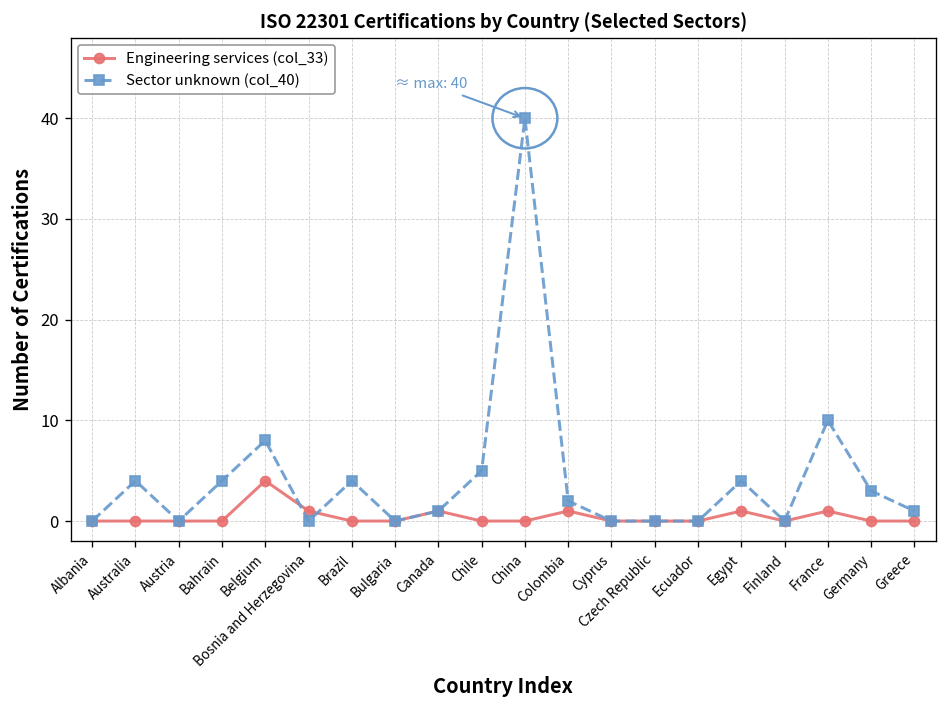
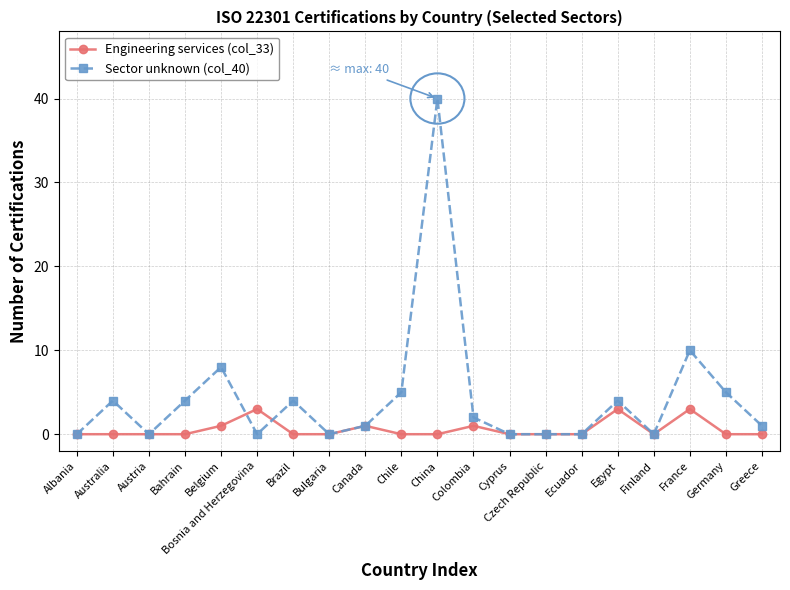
  {
    "Engineering services (col_33)": {
      "Australia": 0,
      "Bahrain": 0,
-     "Belgium": 4,
-     "Bosnia and Herzegovina": 1,
+     "Belgium": 1,
+     "Bosnia and Herzegovina": 3,
      "Brazil": 0,
      "Chile": 0,
      "China": 0,
      "Colombia": 1,
-     "Egypt": 1,
-     "France": 1,
+     "Egypt": 3,
+     "France": 3,
      "Germany": 0,
      "Greece": 0
    },
    "Sector unknown (col_40)": {
      "Australia": 4,
      "Bahrain": 4,
      "Belgium": 8,
      "Bosnia and Herzegovina": 0,
      "Brazil": 4,
      "Chile": 5,
      "Colombia": 2,
      "Egypt": 4,
      "France": 10,
-     "Germany": 3,
+     "Germany": 5,
      "Greece": 1
    }
  }
